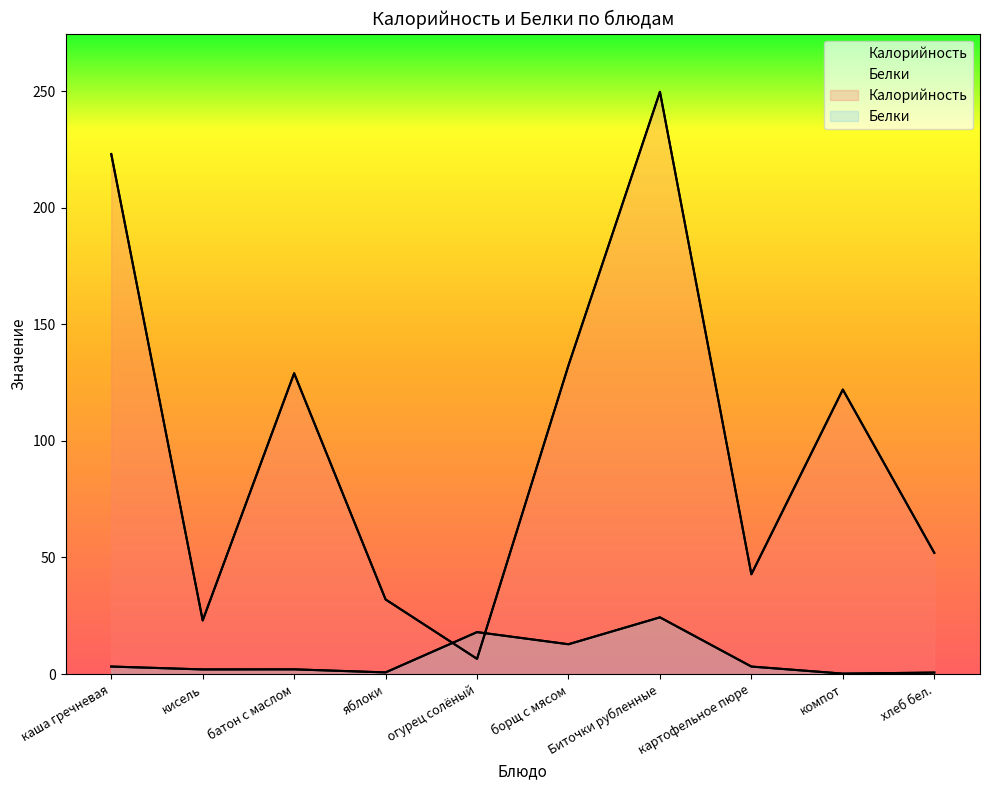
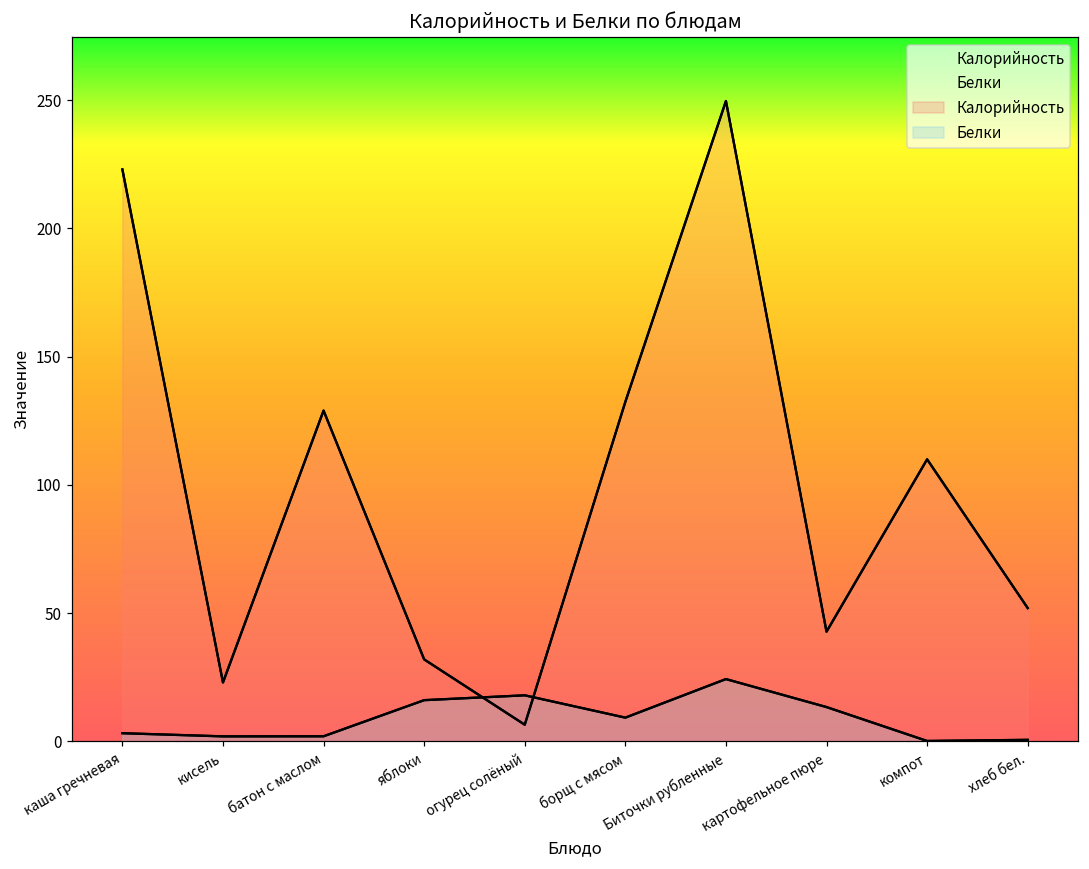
  {
    "Калорийность": {
      "каша гречневая": 223,
      "кисель": 23,
      "батон с маслом": 129,
      "яблоки": 32,
      "огурец солёный": 7,
      "борщ с мясом": 132,
      "Биточки рубленные": 250,
      "картофельное пюре": 43,
-     "компот": 122,
+     "компот": 110,
      "хлеб бел.": 52
    },
    "Белки": {
      "каша гречневая": 3,
      "кисель": 2,
      "батон с маслом": 2,
-     "яблоки": 1,
+     "яблоки": 16,
      "огурец солёный": 18,
-     "борщ с мясом": 13,
+     "борщ с мясом": 9,
      "Биточки рубленные": 24,
-     "картофельное пюре": 3,
+     "картофельное пюре": 13,
      "компот": 0,
      "хлеб бел.": 1
    }
  }
